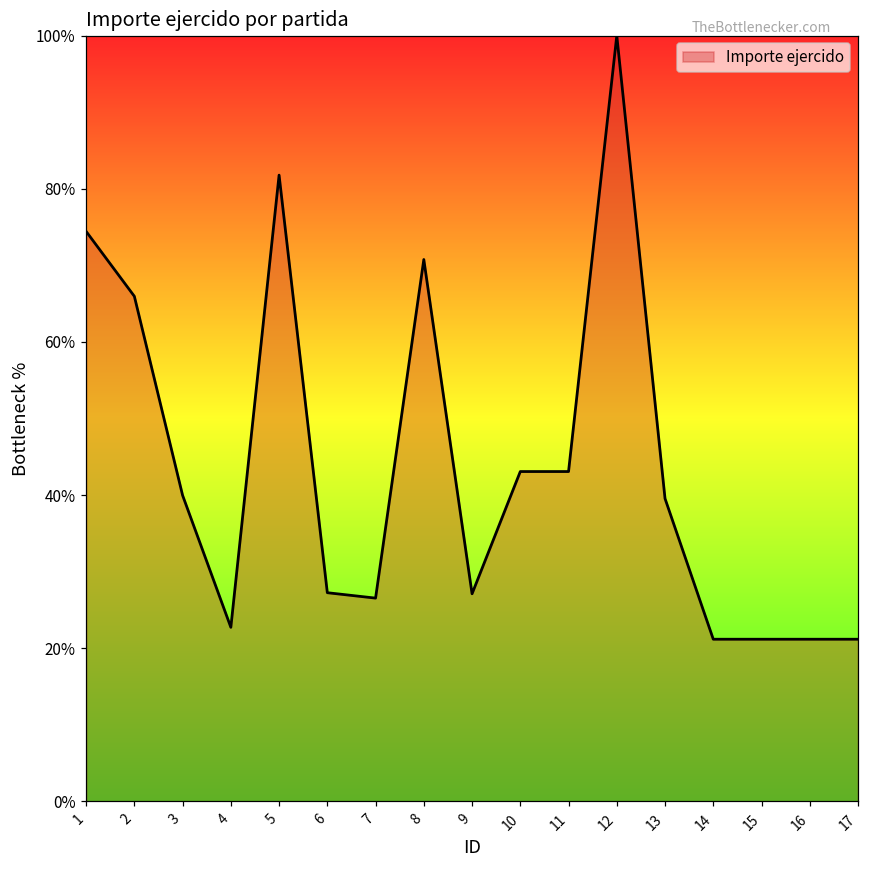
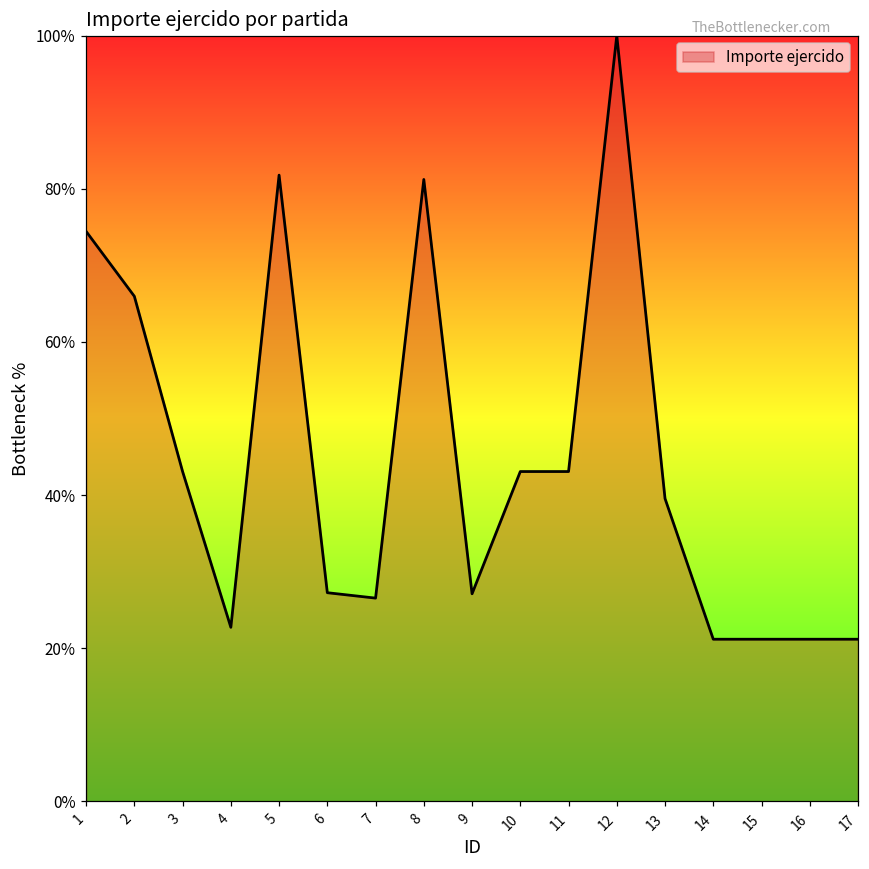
  {
    "1": "74%",
    "2": "66%",
-   "3": "40%",
+   "3": "43%",
    "4": "23%",
    "5": "82%",
    "6": "27%",
    "7": "27%",
-   "8": "71%",
+   "8": "81%",
    "9": "27%",
    "10": "43%",
    "11": "43%",
    "12": "100%",
    "13": "40%",
    "14": "21%",
    "15": "21%",
    "16": "21%",
    "17": "21%"
  }
